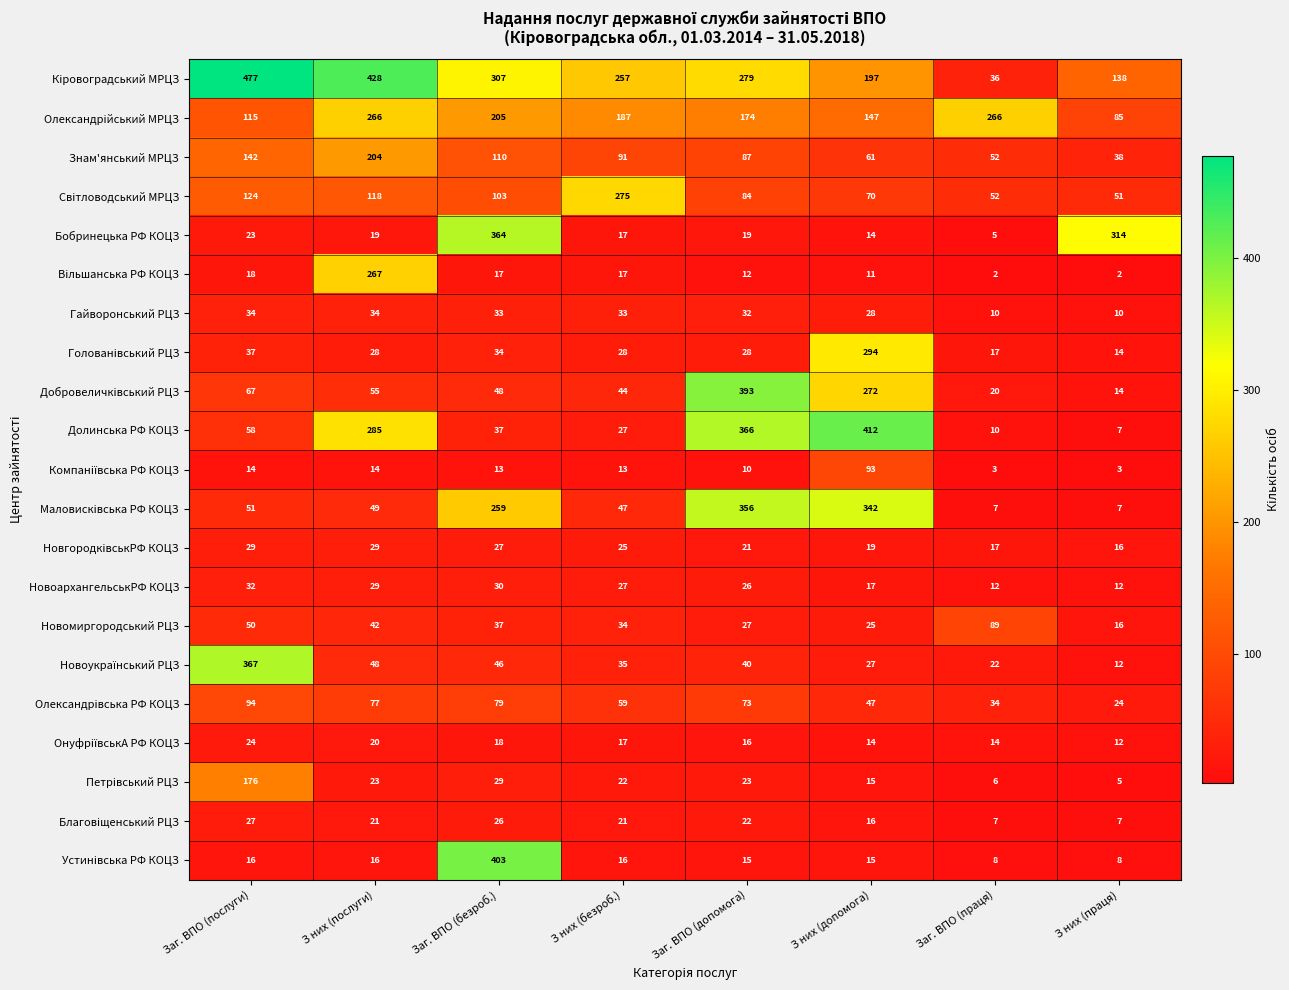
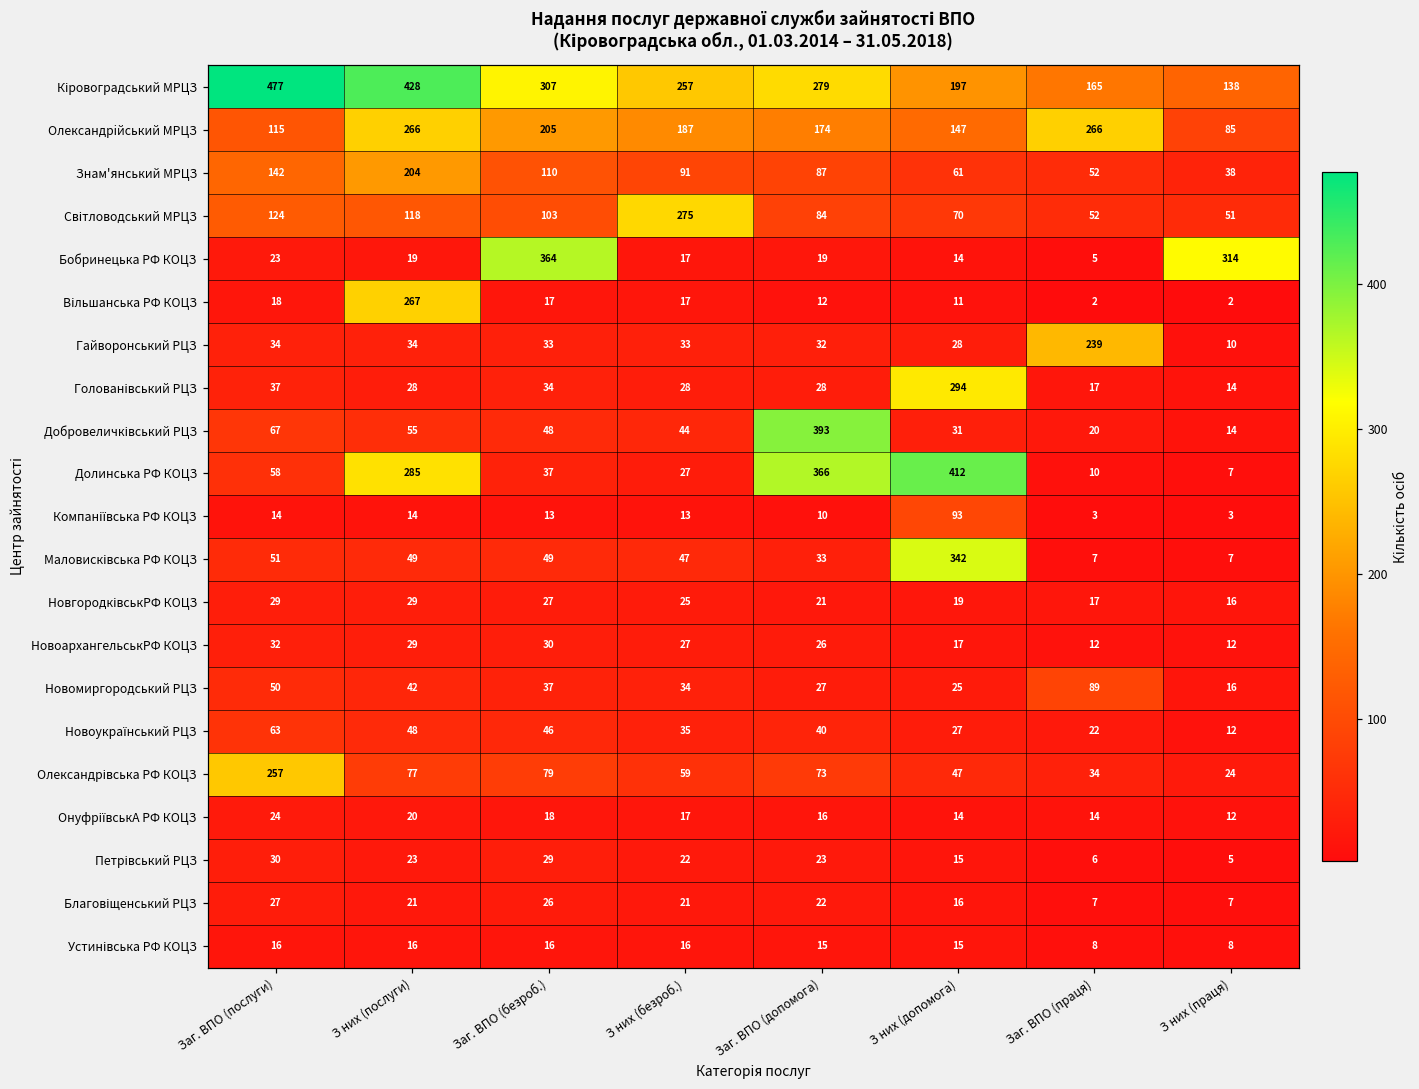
  {
    "Кіровоградський МРЦЗ": {
      "Заг. ВПО (послуги)": 477,
      "З них (послуги)": 428,
      "Заг. ВПО (безроб.)": 307,
      "З них (безроб.)": 257,
      "Заг. ВПО (допомога)": 279,
      "З них (допомога)": 197,
-     "Заг. ВПО (праця)": 36,
+     "Заг. ВПО (праця)": 165,
      "З них (праця)": 138
    },
    "Олександрiйський МРЦЗ": {
      "Заг. ВПО (послуги)": 115,
      "З них (послуги)": 266,
      "Заг. ВПО (безроб.)": 205,
      "З них (безроб.)": 187,
      "Заг. ВПО (допомога)": 174,
      "З них (допомога)": 147,
      "Заг. ВПО (праця)": 266,
      "З них (праця)": 85
    },
    "Знам'янський МРЦЗ": {
      "Заг. ВПО (послуги)": 142,
      "З них (послуги)": 204,
      "Заг. ВПО (безроб.)": 110,
      "З них (безроб.)": 91,
      "Заг. ВПО (допомога)": 87,
      "З них (допомога)": 61,
      "Заг. ВПО (праця)": 52,
      "З них (праця)": 38
    },
    "Світловодський МРЦЗ": {
      "Заг. ВПО (послуги)": 124,
      "З них (послуги)": 118,
      "Заг. ВПО (безроб.)": 103,
      "З них (безроб.)": 275,
      "Заг. ВПО (допомога)": 84,
      "З них (допомога)": 70,
      "Заг. ВПО (праця)": 52,
      "З них (праця)": 51
    },
    "Бобринецька РФ КОЦЗ": {
      "Заг. ВПО (послуги)": 23,
      "З них (послуги)": 19,
      "Заг. ВПО (безроб.)": 364,
      "З них (безроб.)": 17,
      "Заг. ВПО (допомога)": 19,
      "З них (допомога)": 14,
      "Заг. ВПО (праця)": 5,
      "З них (праця)": 314
    },
    "Вільшанська РФ КОЦЗ": {
      "Заг. ВПО (послуги)": 18,
      "З них (послуги)": 267,
      "Заг. ВПО (безроб.)": 17,
      "З них (безроб.)": 17,
      "Заг. ВПО (допомога)": 12,
      "З них (допомога)": 11,
      "Заг. ВПО (праця)": 2,
      "З них (праця)": 2
    },
    "Гайворонський РЦЗ": {
      "Заг. ВПО (послуги)": 34,
      "З них (послуги)": 34,
      "Заг. ВПО (безроб.)": 33,
      "З них (безроб.)": 33,
      "Заг. ВПО (допомога)": 32,
      "З них (допомога)": 28,
-     "Заг. ВПО (праця)": 10,
+     "Заг. ВПО (праця)": 239,
      "З них (праця)": 10
    },
    "Голованівський РЦЗ": {
      "Заг. ВПО (послуги)": 37,
      "З них (послуги)": 28,
      "Заг. ВПО (безроб.)": 34,
      "З них (безроб.)": 28,
      "Заг. ВПО (допомога)": 28,
      "З них (допомога)": 294,
      "Заг. ВПО (праця)": 17,
      "З них (праця)": 14
    },
    "Добровеличківський РЦЗ": {
      "Заг. ВПО (послуги)": 67,
      "З них (послуги)": 55,
      "Заг. ВПО (безроб.)": 48,
      "З них (безроб.)": 44,
      "Заг. ВПО (допомога)": 393,
-     "З них (допомога)": 272,
+     "З них (допомога)": 31,
      "Заг. ВПО (праця)": 20,
      "З них (праця)": 14
    },
    "Долинська РФ КОЦЗ": {
      "Заг. ВПО (послуги)": 58,
      "З них (послуги)": 285,
      "Заг. ВПО (безроб.)": 37,
      "З них (безроб.)": 27,
      "Заг. ВПО (допомога)": 366,
      "З них (допомога)": 412,
      "Заг. ВПО (праця)": 10,
      "З них (праця)": 7
    },
    "Компаніївська РФ КОЦЗ": {
      "Заг. ВПО (послуги)": 14,
      "З них (послуги)": 14,
      "Заг. ВПО (безроб.)": 13,
      "З них (безроб.)": 13,
      "Заг. ВПО (допомога)": 10,
      "З них (допомога)": 93,
      "Заг. ВПО (праця)": 3,
      "З них (праця)": 3
    },
    "Маловисківська РФ КОЦЗ": {
      "Заг. ВПО (послуги)": 51,
      "З них (послуги)": 49,
-     "Заг. ВПО (безроб.)": 259,
+     "Заг. ВПО (безроб.)": 49,
      "З них (безроб.)": 47,
-     "Заг. ВПО (допомога)": 356,
+     "Заг. ВПО (допомога)": 33,
      "З них (допомога)": 342,
      "Заг. ВПО (праця)": 7,
      "З них (праця)": 7
    },
    "НовгородківськРФ КОЦЗ": {
      "Заг. ВПО (послуги)": 29,
      "З них (послуги)": 29,
      "Заг. ВПО (безроб.)": 27,
      "З них (безроб.)": 25,
      "Заг. ВПО (допомога)": 21,
      "З них (допомога)": 19,
      "Заг. ВПО (праця)": 17,
      "З них (праця)": 16
    },
    "НовоархангельськРФ КОЦЗ": {
      "Заг. ВПО (послуги)": 32,
      "З них (послуги)": 29,
      "Заг. ВПО (безроб.)": 30,
      "З них (безроб.)": 27,
      "Заг. ВПО (допомога)": 26,
      "З них (допомога)": 17,
      "Заг. ВПО (праця)": 12,
      "З них (праця)": 12
    },
    "Новомиргородський РЦЗ": {
      "Заг. ВПО (послуги)": 50,
      "З них (послуги)": 42,
      "Заг. ВПО (безроб.)": 37,
      "З них (безроб.)": 34,
      "Заг. ВПО (допомога)": 27,
      "З них (допомога)": 25,
      "Заг. ВПО (праця)": 89,
      "З них (праця)": 16
    },
    "Новоукраїнський РЦЗ": {
-     "Заг. ВПО (послуги)": 367,
+     "Заг. ВПО (послуги)": 63,
      "З них (послуги)": 48,
      "Заг. ВПО (безроб.)": 46,
      "З них (безроб.)": 35,
      "Заг. ВПО (допомога)": 40,
      "З них (допомога)": 27,
      "Заг. ВПО (праця)": 22,
      "З них (праця)": 12
    },
    "Олександрівська РФ КОЦЗ": {
-     "Заг. ВПО (послуги)": 94,
+     "Заг. ВПО (послуги)": 257,
      "З них (послуги)": 77,
      "Заг. ВПО (безроб.)": 79,
      "З них (безроб.)": 59,
      "Заг. ВПО (допомога)": 73,
      "З них (допомога)": 47,
      "Заг. ВПО (праця)": 34,
      "З них (праця)": 24
    },
    "ОнуфріївськА РФ КОЦЗ": {
      "Заг. ВПО (послуги)": 24,
      "З них (послуги)": 20,
      "Заг. ВПО (безроб.)": 18,
      "З них (безроб.)": 17,
      "Заг. ВПО (допомога)": 16,
      "З них (допомога)": 14,
      "Заг. ВПО (праця)": 14,
      "З них (праця)": 12
    },
    "Петрівський РЦЗ": {
-     "Заг. ВПО (послуги)": 176,
+     "Заг. ВПО (послуги)": 30,
      "З них (послуги)": 23,
      "Заг. ВПО (безроб.)": 29,
      "З них (безроб.)": 22,
      "Заг. ВПО (допомога)": 23,
      "З них (допомога)": 15,
      "Заг. ВПО (праця)": 6,
      "З них (праця)": 5
    },
    "Благовіщенський РЦЗ": {
      "Заг. ВПО (послуги)": 27,
      "З них (послуги)": 21,
      "Заг. ВПО (безроб.)": 26,
      "З них (безроб.)": 21,
      "Заг. ВПО (допомога)": 22,
      "З них (допомога)": 16,
      "Заг. ВПО (праця)": 7,
      "З них (праця)": 7
    },
    "Устинівська РФ КОЦЗ": {
      "Заг. ВПО (послуги)": 16,
      "З них (послуги)": 16,
-     "Заг. ВПО (безроб.)": 403,
+     "Заг. ВПО (безроб.)": 16,
      "З них (безроб.)": 16,
      "Заг. ВПО (допомога)": 15,
      "З них (допомога)": 15,
      "Заг. ВПО (праця)": 8,
      "З них (праця)": 8
    }
  }
